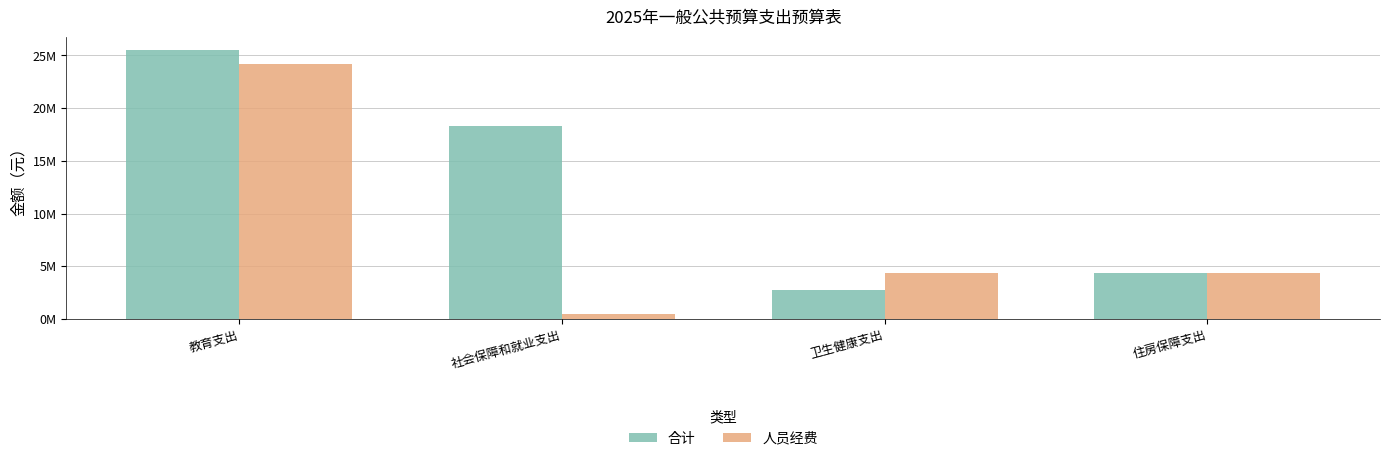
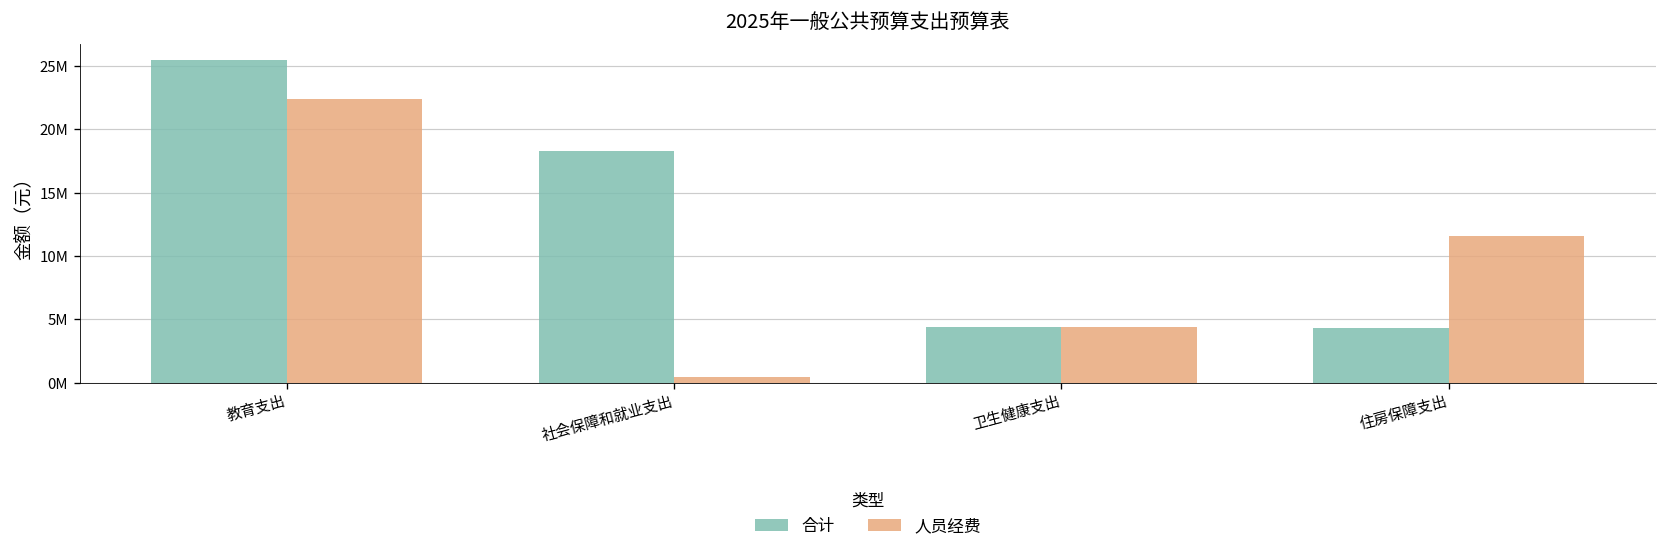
  {
    "合计": {
      "教育支出": 25500000,
      "社会保障和就业支出": 18300000,
-     "卫生健康支出": 2800000,
+     "卫生健康支出": 4400000,
      "住房保障支出": 4300000
    },
    "人员经费": {
-     "教育支出": 24200000,
+     "教育支出": 22400000,
      "社会保障和就业支出": 500000,
      "卫生健康支出": 4400000,
-     "住房保障支出": 4300000
+     "住房保障支出": 11600000
    }
  }
